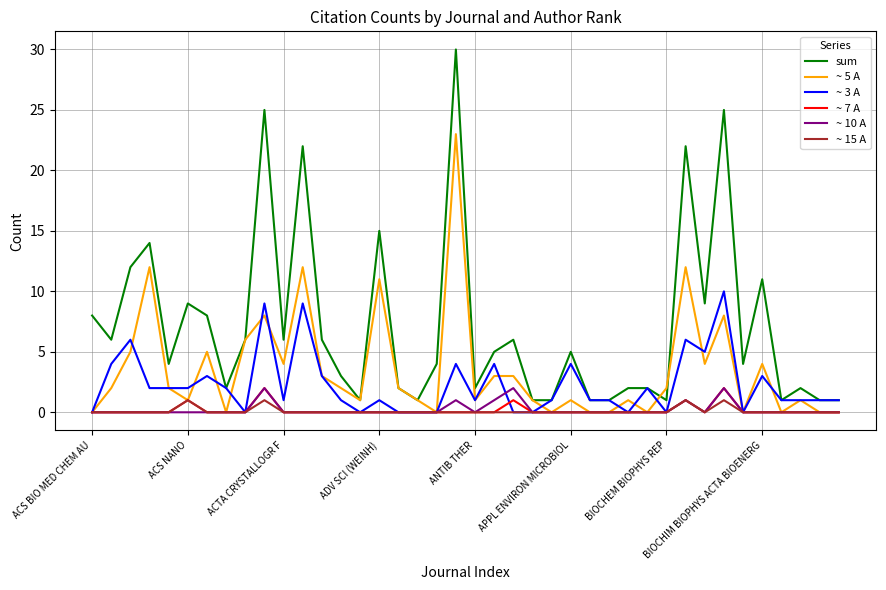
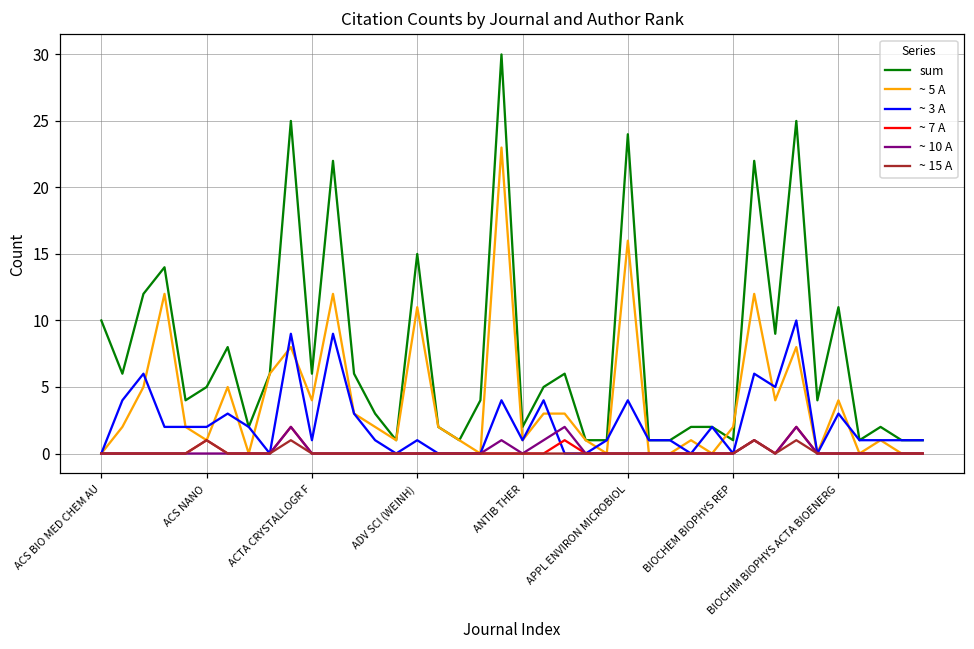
  {
    "sum": {
-     "ACS BIO MED CHEM AU": 8,
-     "ACS NANO": 9,
+     "ACS BIO MED CHEM AU": 10,
+     "ACS NANO": 5,
      "ACTA CRYSTALLOGR F": 6,
      "ADV SCI (WEINH)": 15,
      "ANTIB THER": 2,
-     "APPL ENVIRON MICROBIOL": 5,
+     "APPL ENVIRON MICROBIOL": 24,
      "BIOCHEM BIOPHYS REP": 1,
      "BIOCHIM BIOPHYS ACTA BIOENERG": 11
    },
    "~ 5 A": {
      "ACTA CRYSTALLOGR F": 4,
      "ADV SCI (WEINH)": 11,
-     "APPL ENVIRON MICROBIOL": 1,
+     "APPL ENVIRON MICROBIOL": 16,
      "BIOCHEM BIOPHYS REP": 2,
      "BIOCHIM BIOPHYS ACTA BIOENERG": 4
    },
    "~ 3 A": {
      "ACS NANO": 2,
      "ACTA CRYSTALLOGR F": 1,
      "ADV SCI (WEINH)": 1,
      "APPL ENVIRON MICROBIOL": 4,
      "BIOCHIM BIOPHYS ACTA BIOENERG": 3
    },
    "~ 10 A": {
      "ACS NANO": 0
    }
  }
